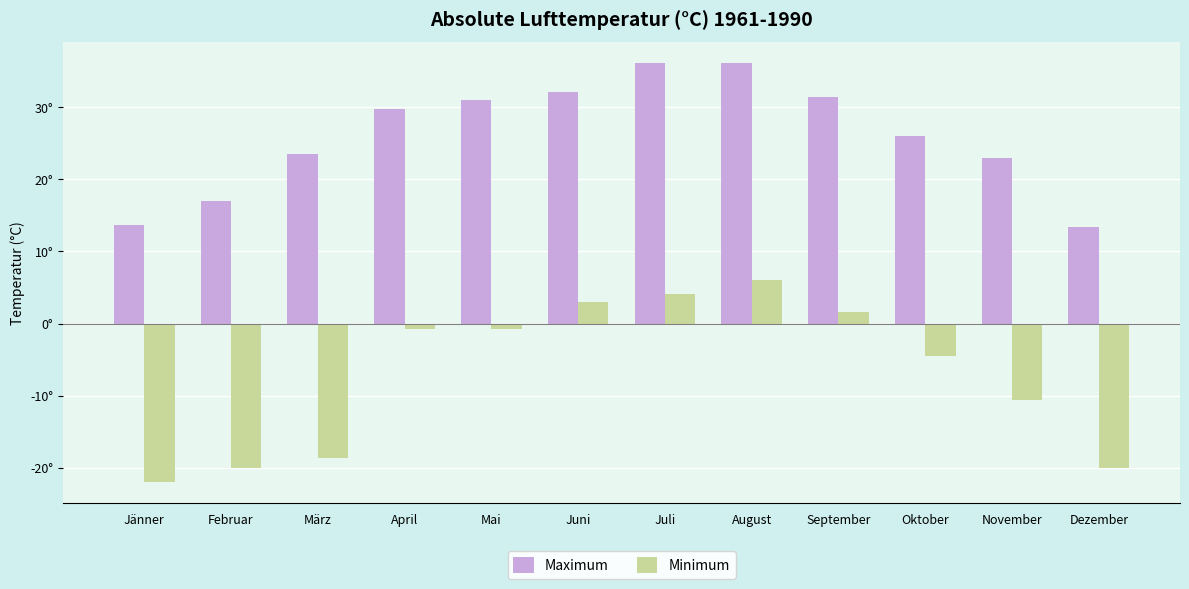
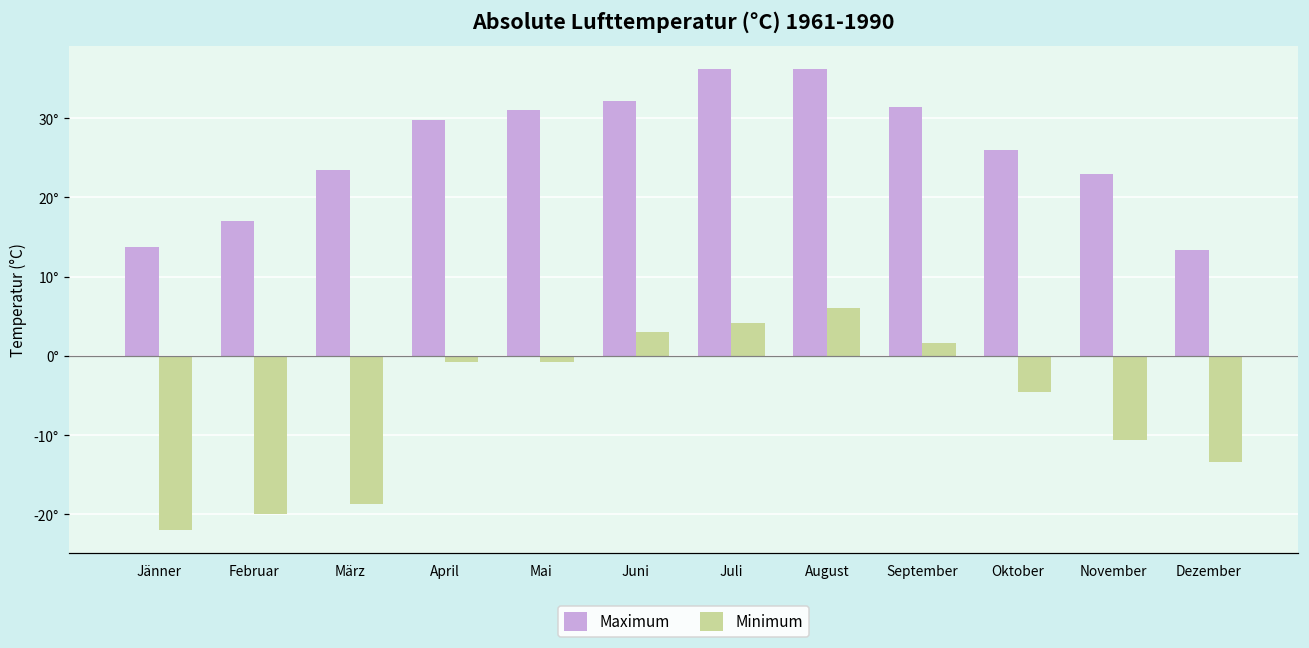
  {
    "Maximum": {
      "Jänner": "14°",
      "Februar": "17°",
      "März": "24°",
      "April": "30°",
      "Mai": "31°",
      "Juni": "32°",
      "Juli": "36°",
      "August": "36°",
      "September": "31°",
      "Oktober": "26°",
      "November": "23°",
      "Dezember": "13°"
    },
    "Minimum": {
      "Jänner": "-22°",
      "Februar": "-20°",
      "März": "-19°",
      "April": "-1°",
      "Mai": "-1°",
      "Juni": "3°",
      "Juli": "4°",
      "August": "6°",
      "September": "2°",
      "Oktober": "-5°",
      "November": "-11°",
-     "Dezember": "-20°"
+     "Dezember": "-13°"
    }
  }
